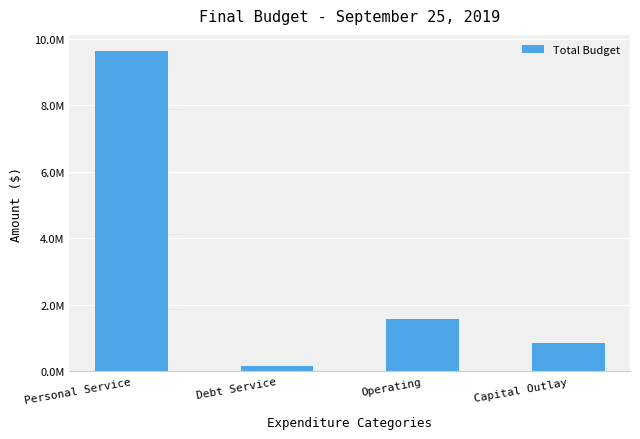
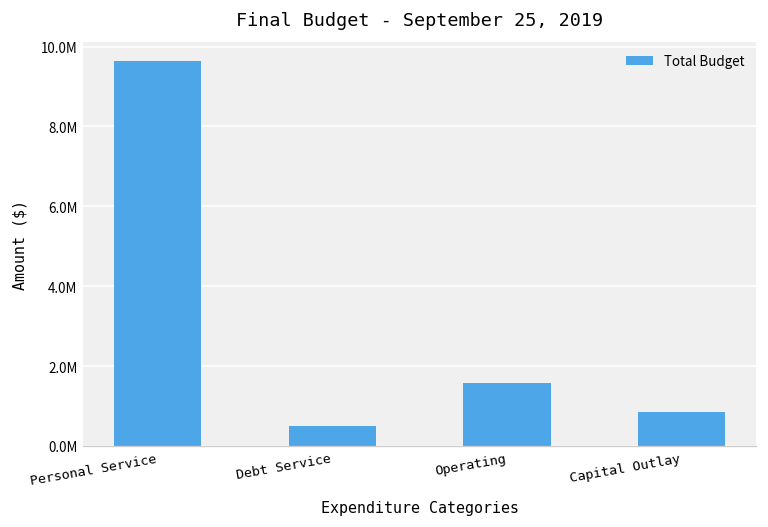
  {
    "Personal Service": 9600000,
-   "Debt Service": 200000,
+   "Debt Service": 500000,
    "Operating": 1600000,
    "Capital Outlay": 900000
  }
